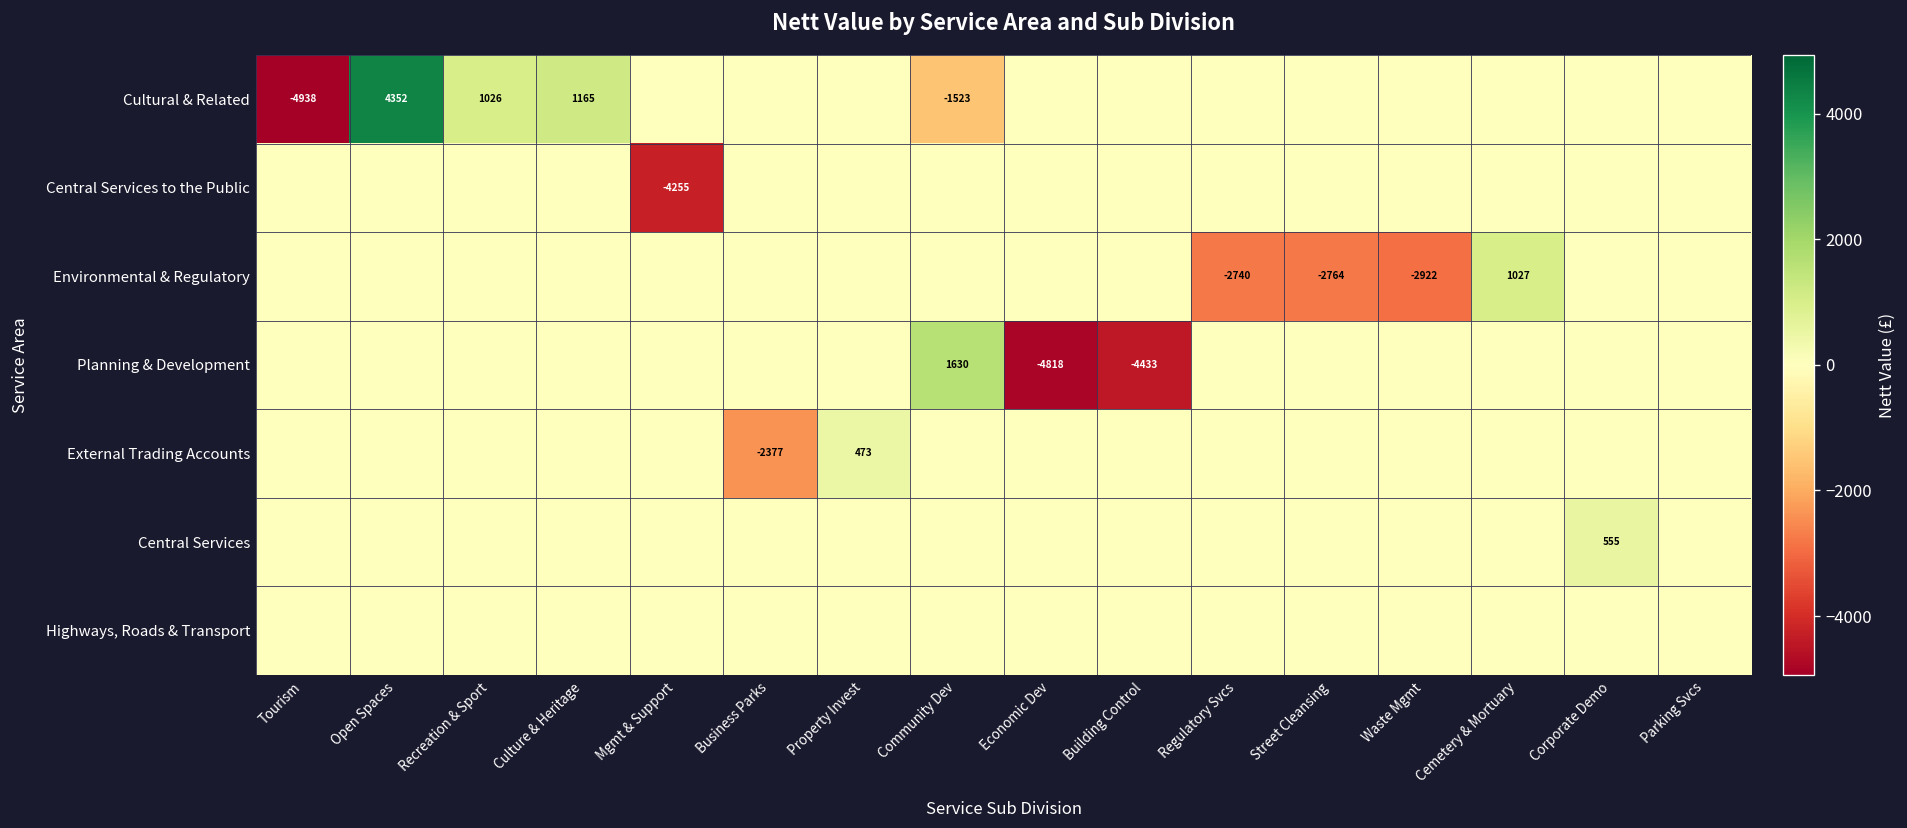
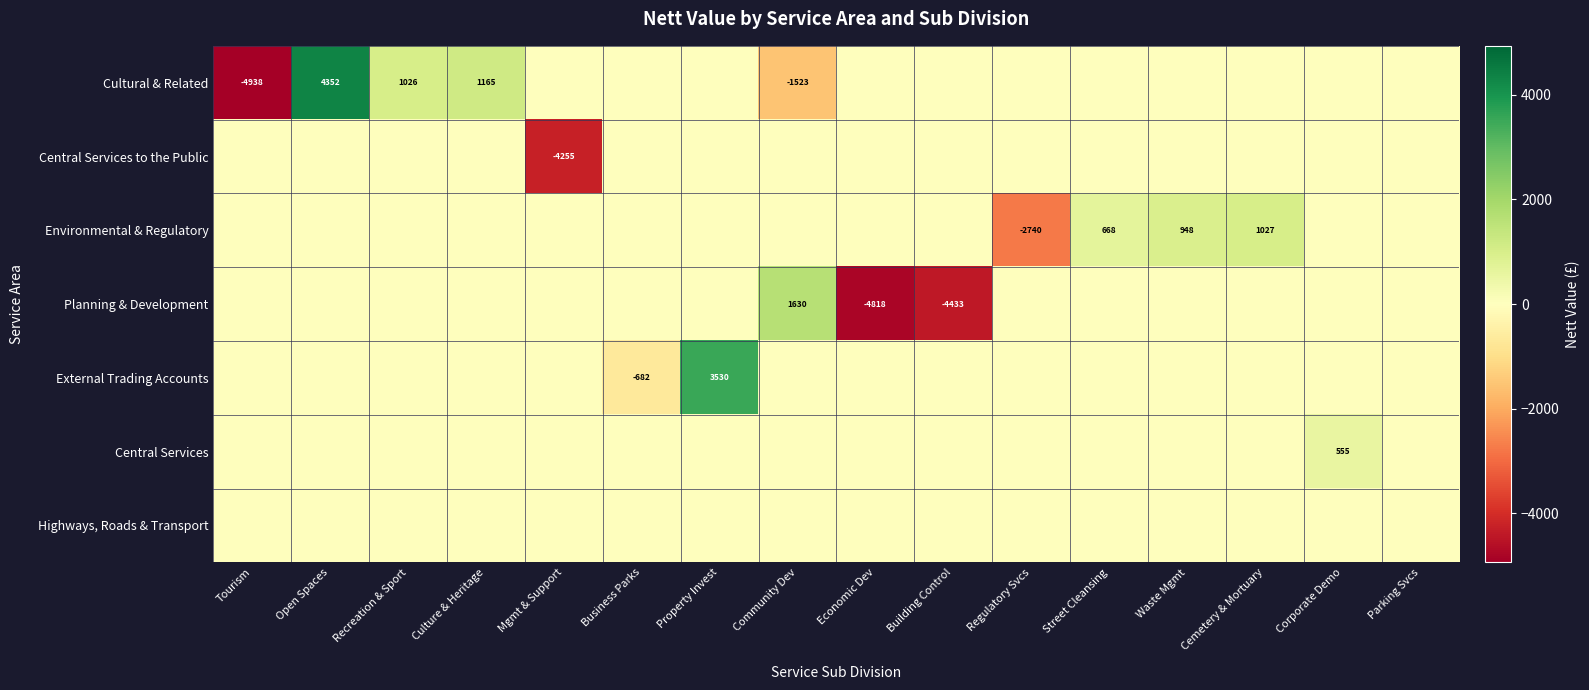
  {
    "Cultural & Related": {
      "Tourism": -4938,
      "Open Spaces": 4352,
      "Recreation & Sport": 1026,
      "Culture & Heritage": 1165,
      "Community Dev": -1523
    },
    "Central Services to the Public": {
      "Mgmt & Support": -4255
    },
    "Environmental & Regulatory": {
      "Regulatory Svcs": -2740,
-     "Street Cleansing": -2764,
-     "Waste Mgmt": -2922,
+     "Street Cleansing": 668,
+     "Waste Mgmt": 948,
      "Cemetery & Mortuary": 1027
    },
    "Planning & Development": {
      "Community Dev": 1630,
      "Economic Dev": -4818,
      "Building Control": -4433
    },
    "External Trading Accounts": {
-     "Business Parks": -2377,
-     "Property Invest": 473
+     "Business Parks": -682,
+     "Property Invest": 3530
    },
    "Central Services": {
      "Corporate Demo": 555
    }
  }
